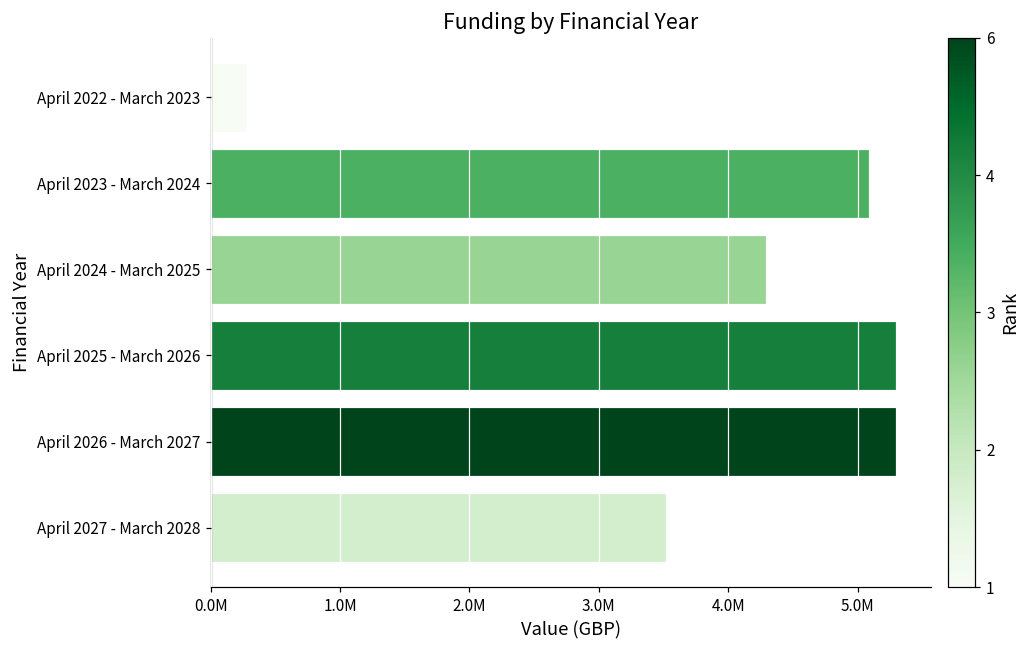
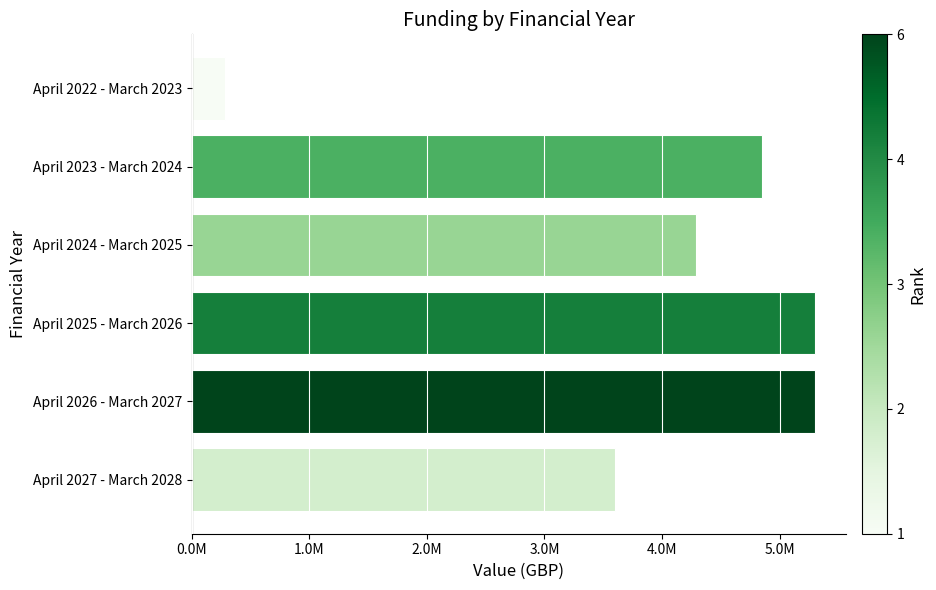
  {
    "April 2022 - March 2023": 280000,
-   "April 2023 - March 2024": 5090000,
+   "April 2023 - March 2024": 4850000,
    "April 2024 - March 2025": 4290000,
    "April 2025 - March 2026": 5300000,
    "April 2026 - March 2027": 5300000,
-   "April 2027 - March 2028": 3520000
+   "April 2027 - March 2028": 3600000
  }
